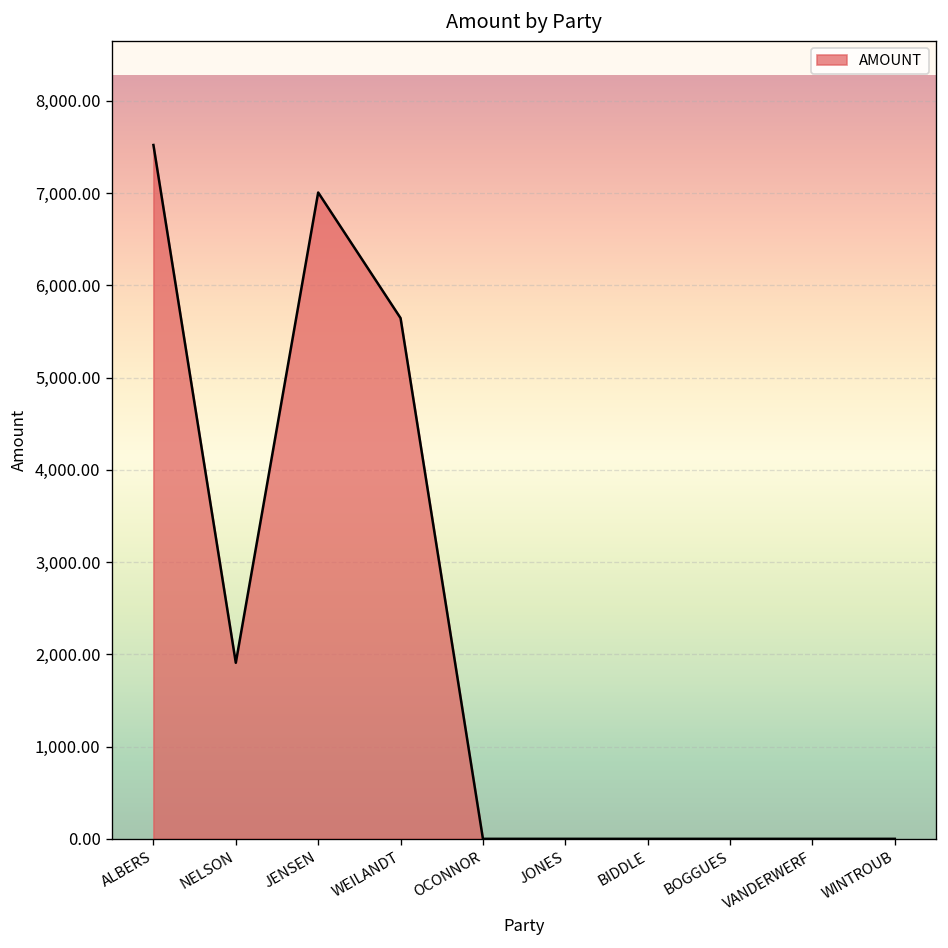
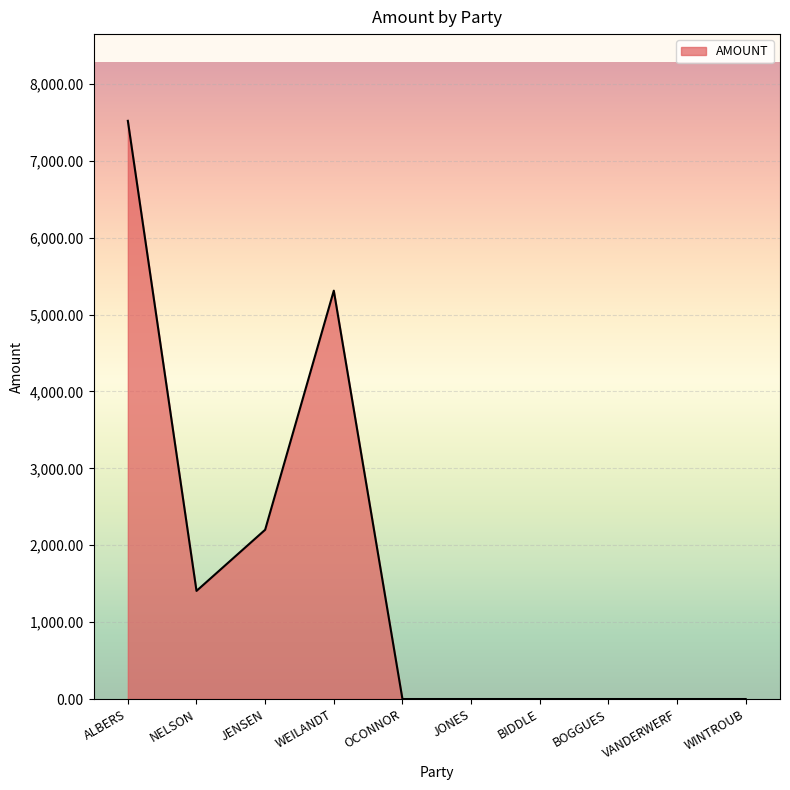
  {
    "ALBERS": "7,500",
-   "NELSON": "1,900",
-   "JENSEN": "7,000",
-   "WEILANDT": "5,600",
+   "NELSON": "1,400",
+   "JENSEN": "2,200",
+   "WEILANDT": "5,300",
    "OCONNOR": "0",
    "JONES": "0",
    "BIDDLE": "0",
    "BOGGUES": "0",
    "VANDERWERF": "0",
    "WINTROUB": "0"
  }
